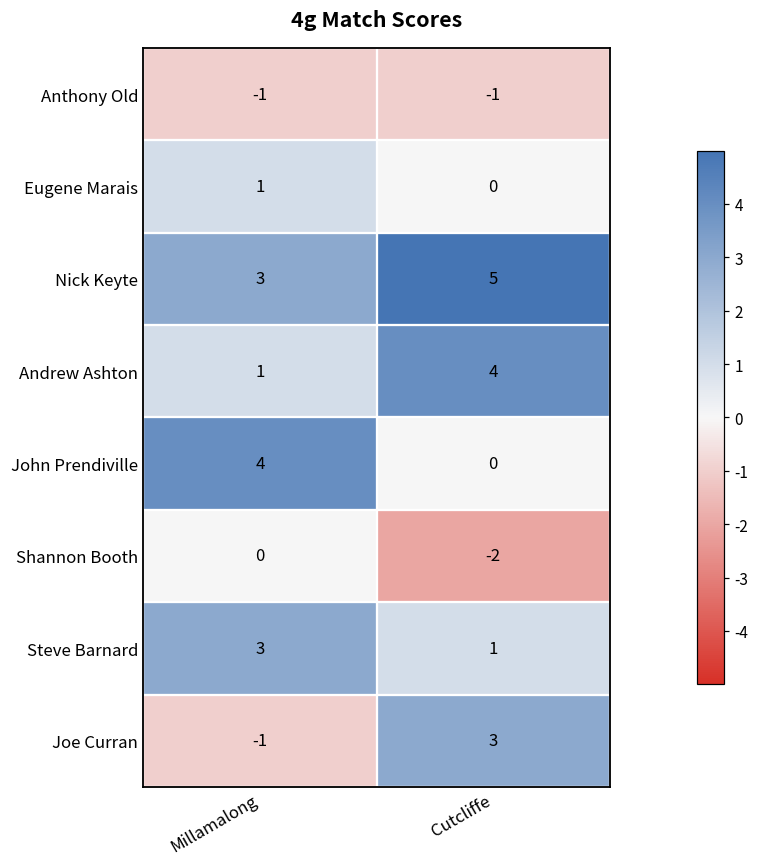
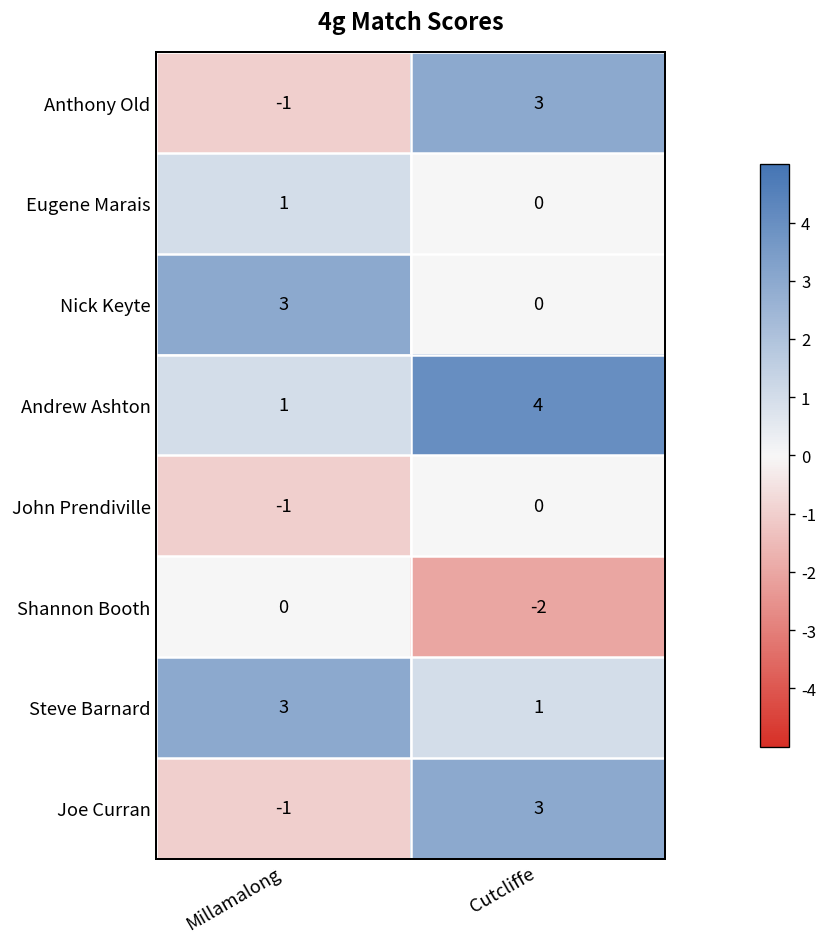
  {
    "Anthony Old": {
      "Millamalong": -1,
-     "Cutcliffe": -1
+     "Cutcliffe": 3
    },
    "Eugene Marais": {
      "Millamalong": 1,
      "Cutcliffe": 0
    },
    "Nick Keyte": {
      "Millamalong": 3,
-     "Cutcliffe": 5
+     "Cutcliffe": 0
    },
    "Andrew Ashton": {
      "Millamalong": 1,
      "Cutcliffe": 4
    },
    "John Prendiville": {
-     "Millamalong": 4,
+     "Millamalong": -1,
      "Cutcliffe": 0
    },
    "Shannon Booth": {
      "Millamalong": 0,
      "Cutcliffe": -2
    },
    "Steve Barnard": {
      "Millamalong": 3,
      "Cutcliffe": 1
    },
    "Joe Curran": {
      "Millamalong": -1,
      "Cutcliffe": 3
    }
  }
